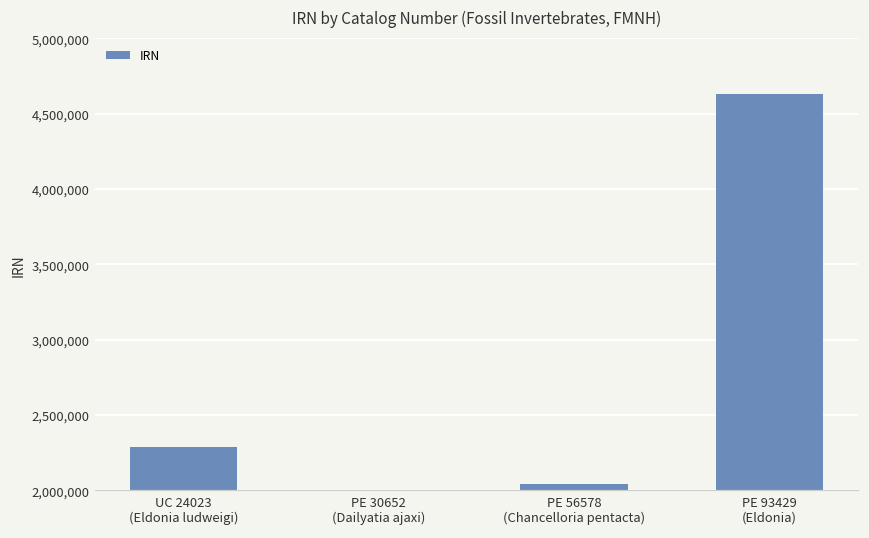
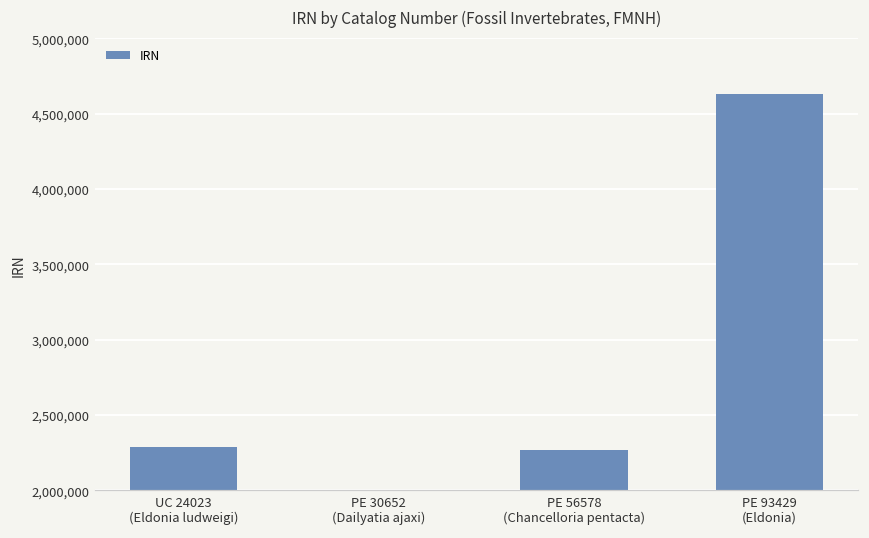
  {
    "UC 24023 (Eldonia ludweigi)": "2,290,000",
-   "PE 56578 (Chancelloria pentacta)": "2,040,000",
+   "PE 56578 (Chancelloria pentacta)": "2,270,000",
    "PE 93429 (Eldonia)": "4,630,000"
  }
